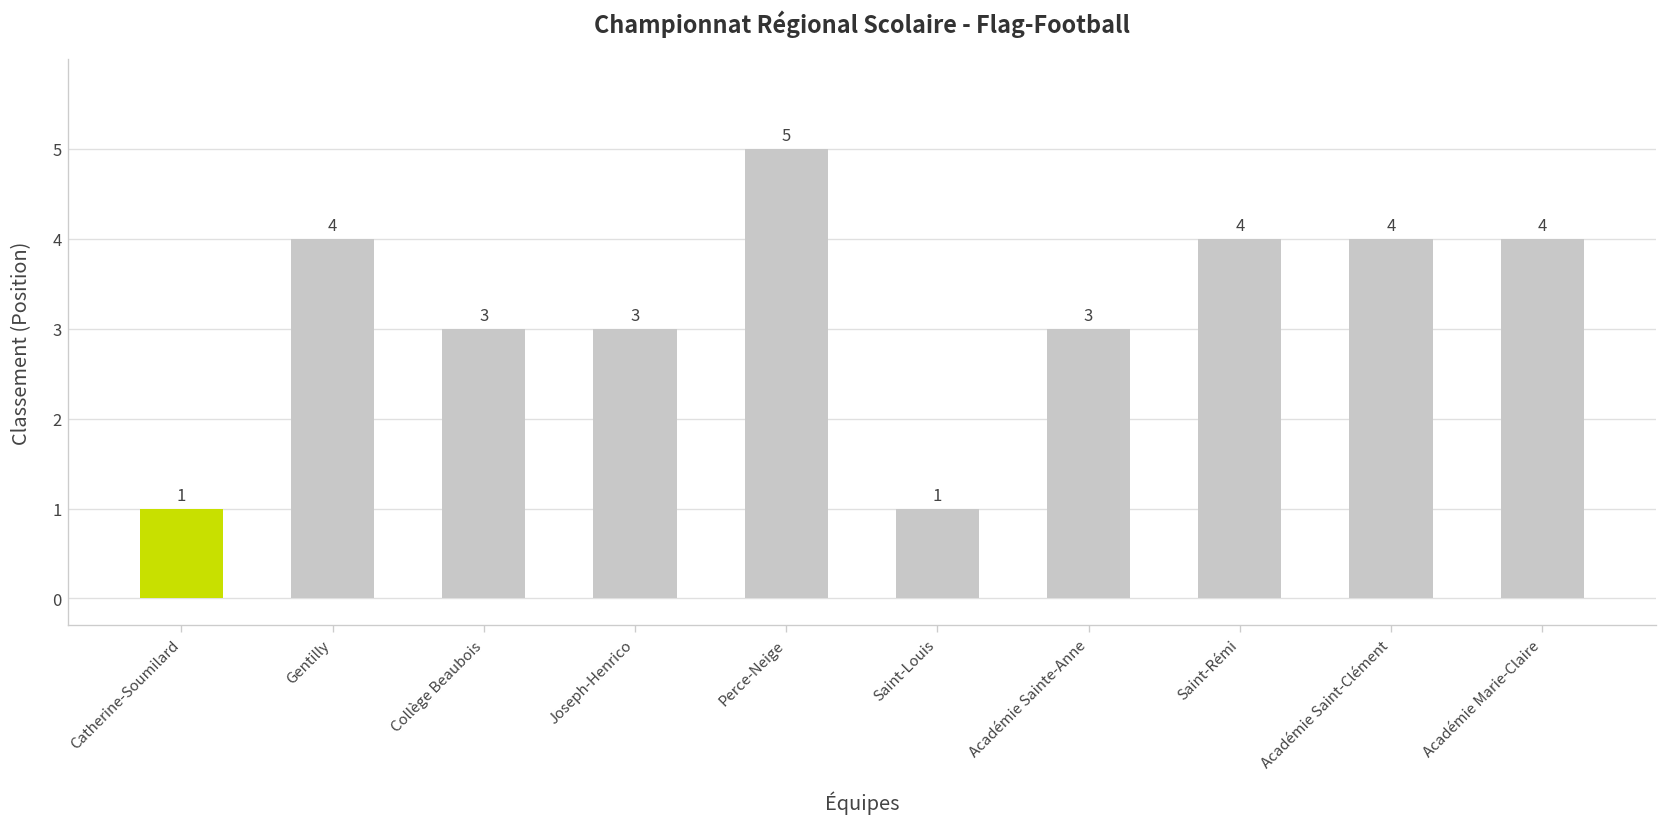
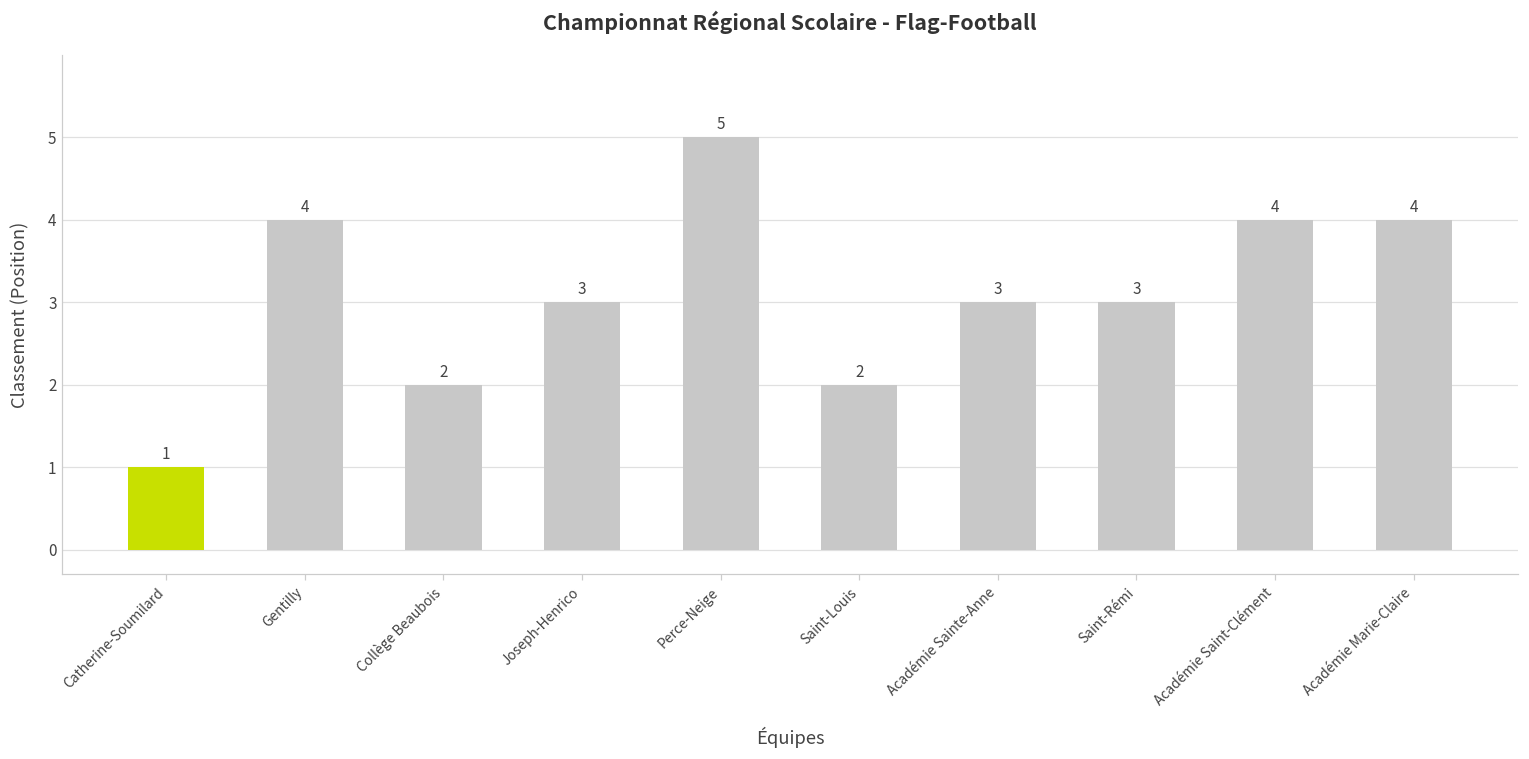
  {
    "Catherine-Soumilard": 1,
    "Gentilly": 4,
-   "Collège Beaubois": 3,
+   "Collège Beaubois": 2,
    "Joseph-Henrico": 3,
    "Perce-Neige": 5,
-   "Saint-Louis": 1,
+   "Saint-Louis": 2,
    "Académie Sainte-Anne": 3,
-   "Saint-Rémi": 4,
+   "Saint-Rémi": 3,
    "Académie Saint-Clément": 4,
    "Académie Marie-Claire": 4
  }
